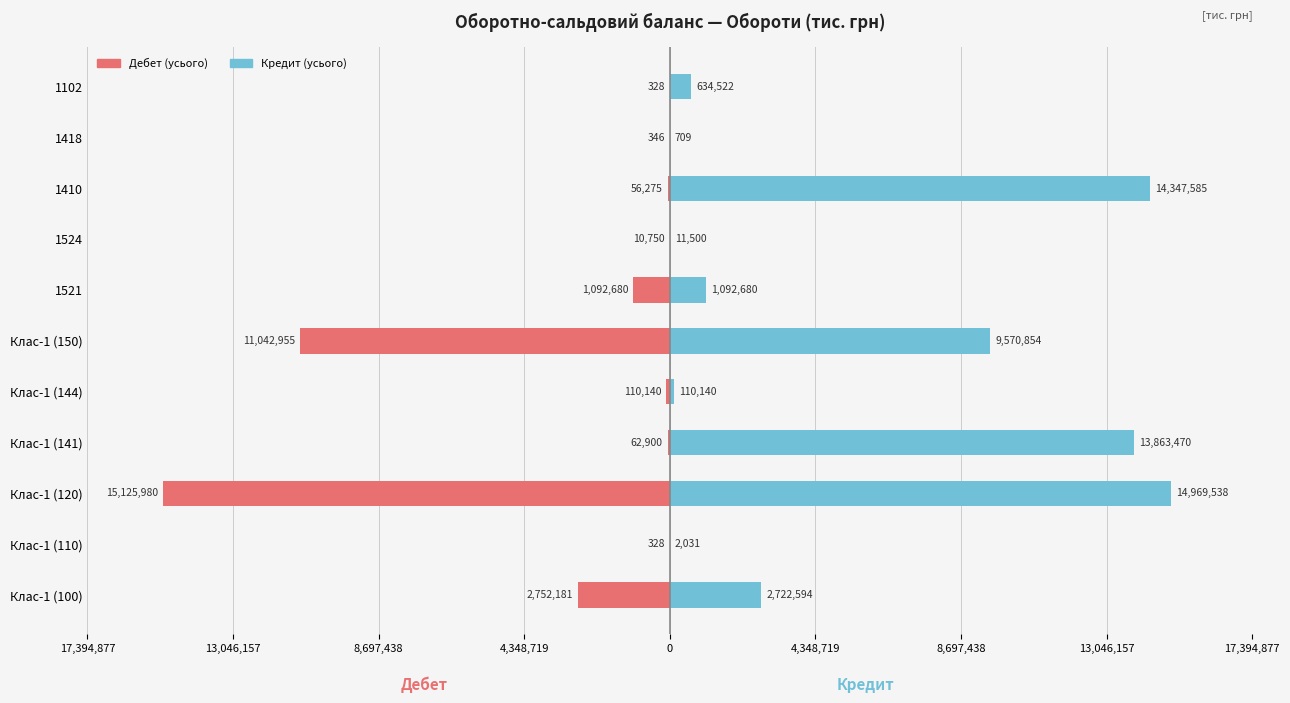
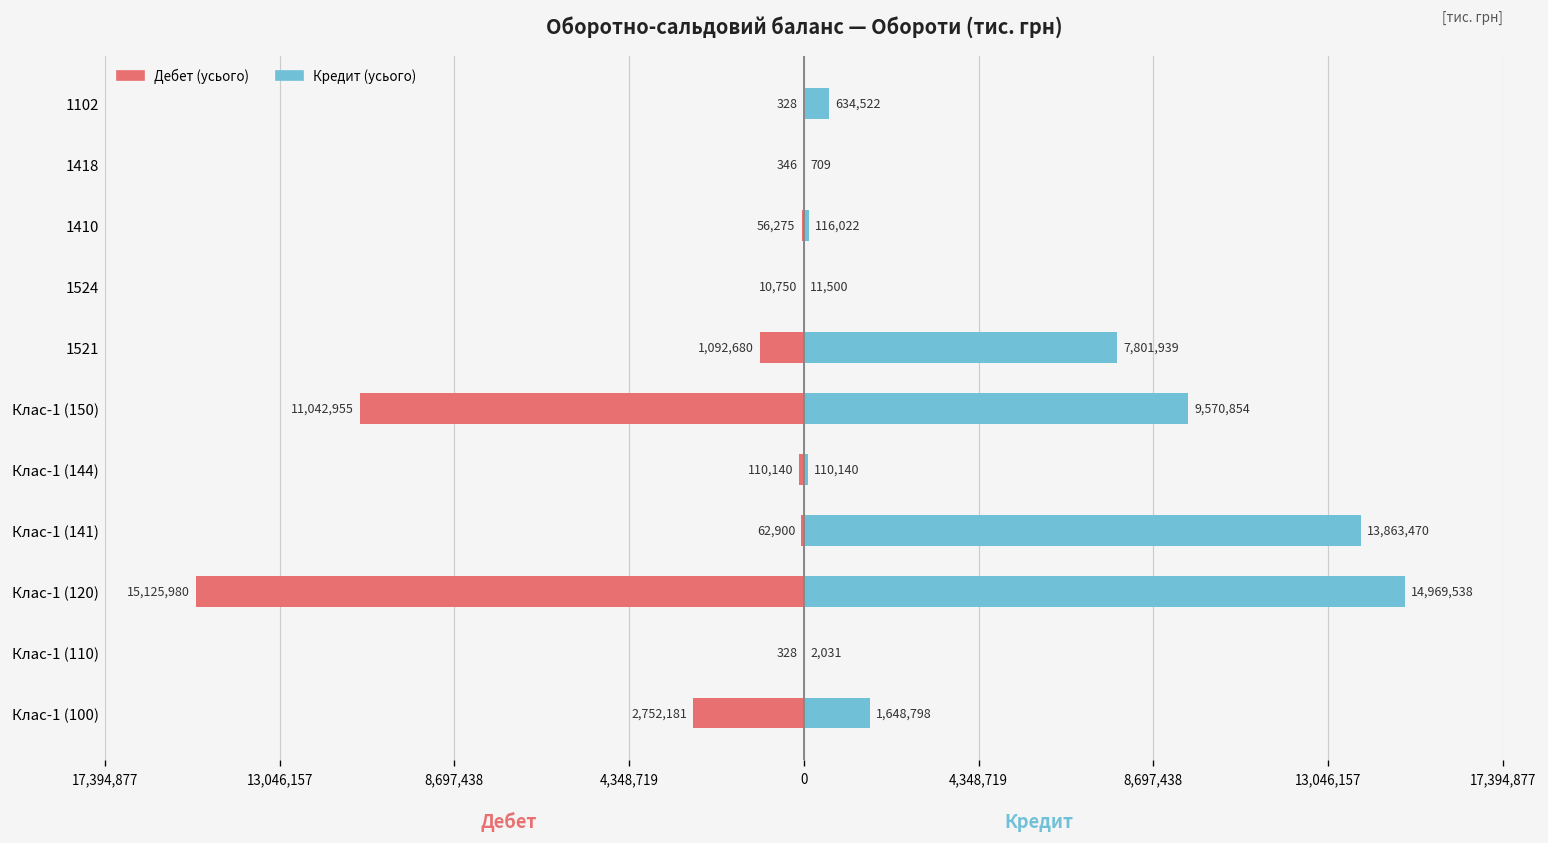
  {
    "Кредит (усього)": {
      "1102": "634,522",
      "1418": "709",
-     "1410": "14,347,585",
+     "1410": "116,022",
      "1524": "11,500",
-     "1521": "1,092,680",
+     "1521": "7,801,939",
      "Клас-1 (150)": "9,570,854",
      "Клас-1 (144)": "110,140",
      "Клас-1 (141)": "13,863,470",
      "Клас-1 (120)": "14,969,538",
      "Клас-1 (110)": "2,031",
-     "Клас-1 (100)": "2,722,594"
+     "Клас-1 (100)": "1,648,798"
    }
  }
